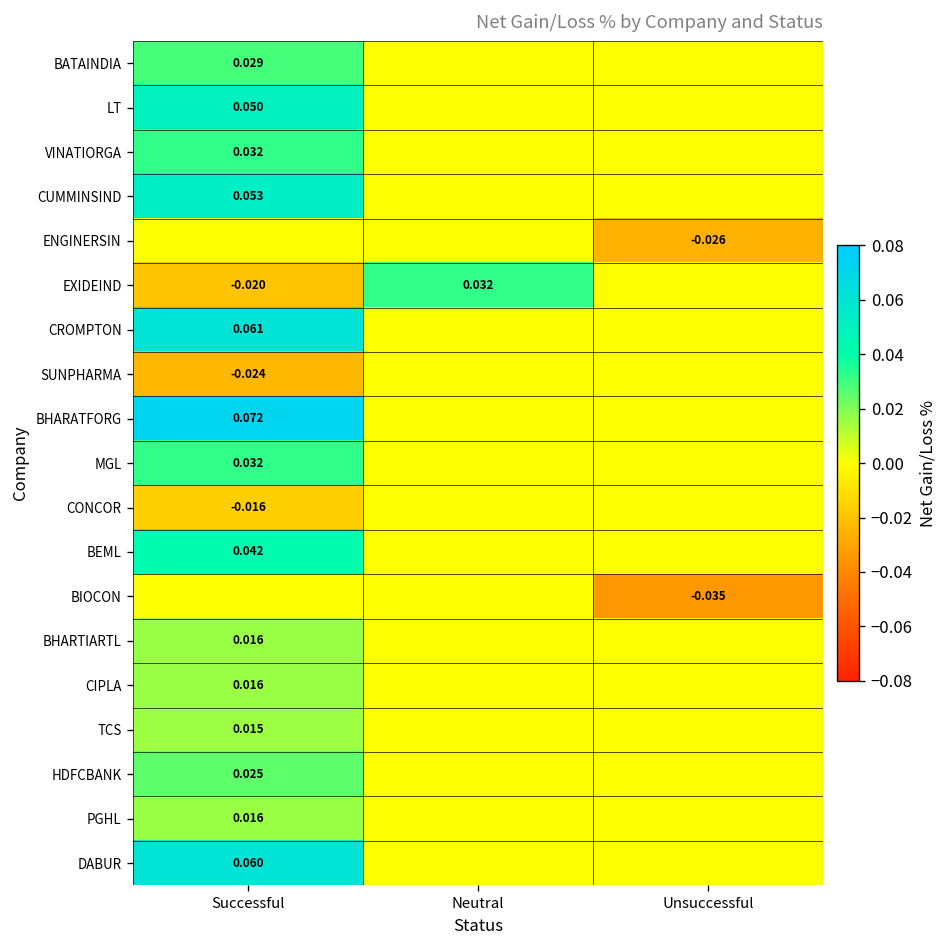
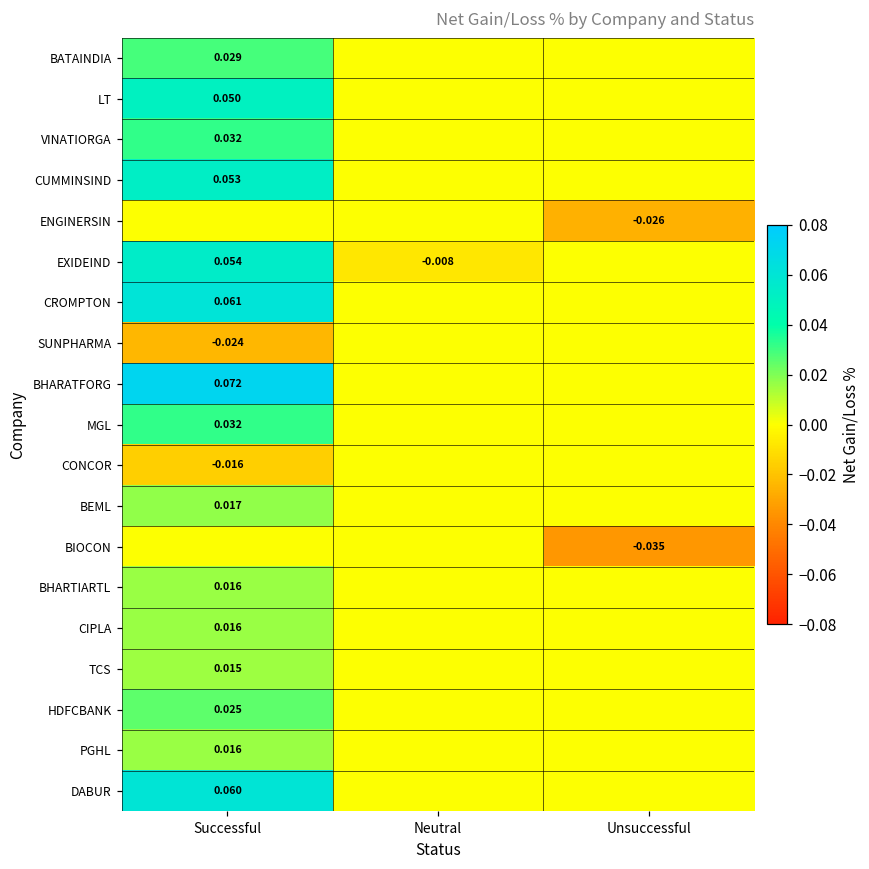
  {
    "BATAINDIA": {
      "Successful": 0.029
    },
    "LT": {
      "Successful": 0.050
    },
    "VINATIORGA": {
      "Successful": 0.032
    },
    "CUMMINSIND": {
      "Successful": 0.053
    },
    "ENGINERSIN": {
      "Unsuccessful": -0.026
    },
    "EXIDEIND": {
-     "Successful": -0.020,
-     "Neutral": 0.032
+     "Successful": 0.054,
+     "Neutral": -0.008
    },
    "CROMPTON": {
      "Successful": 0.061
    },
    "SUNPHARMA": {
      "Successful": -0.024
    },
    "BHARATFORG": {
      "Successful": 0.072
    },
    "MGL": {
      "Successful": 0.032
    },
    "CONCOR": {
      "Successful": -0.016
    },
    "BEML": {
-     "Successful": 0.042
+     "Successful": 0.017
    },
    "BIOCON": {
      "Unsuccessful": -0.035
    },
    "BHARTIARTL": {
      "Successful": 0.016
    },
    "CIPLA": {
      "Successful": 0.016
    },
    "TCS": {
      "Successful": 0.015
    },
    "HDFCBANK": {
      "Successful": 0.025
    },
    "PGHL": {
      "Successful": 0.016
    },
    "DABUR": {
      "Successful": 0.060
    }
  }
